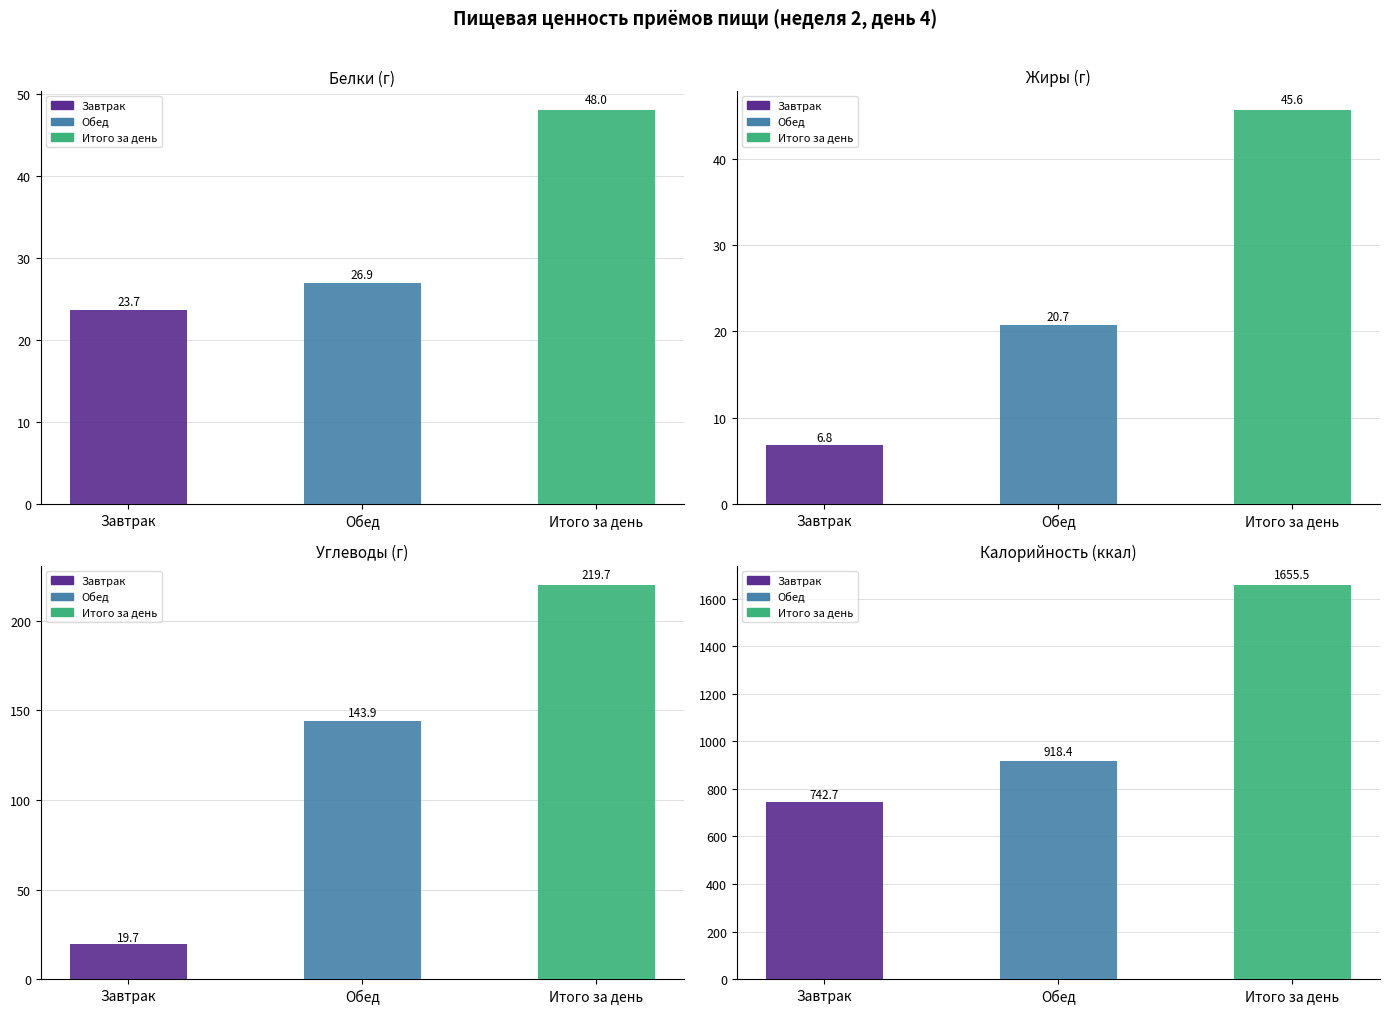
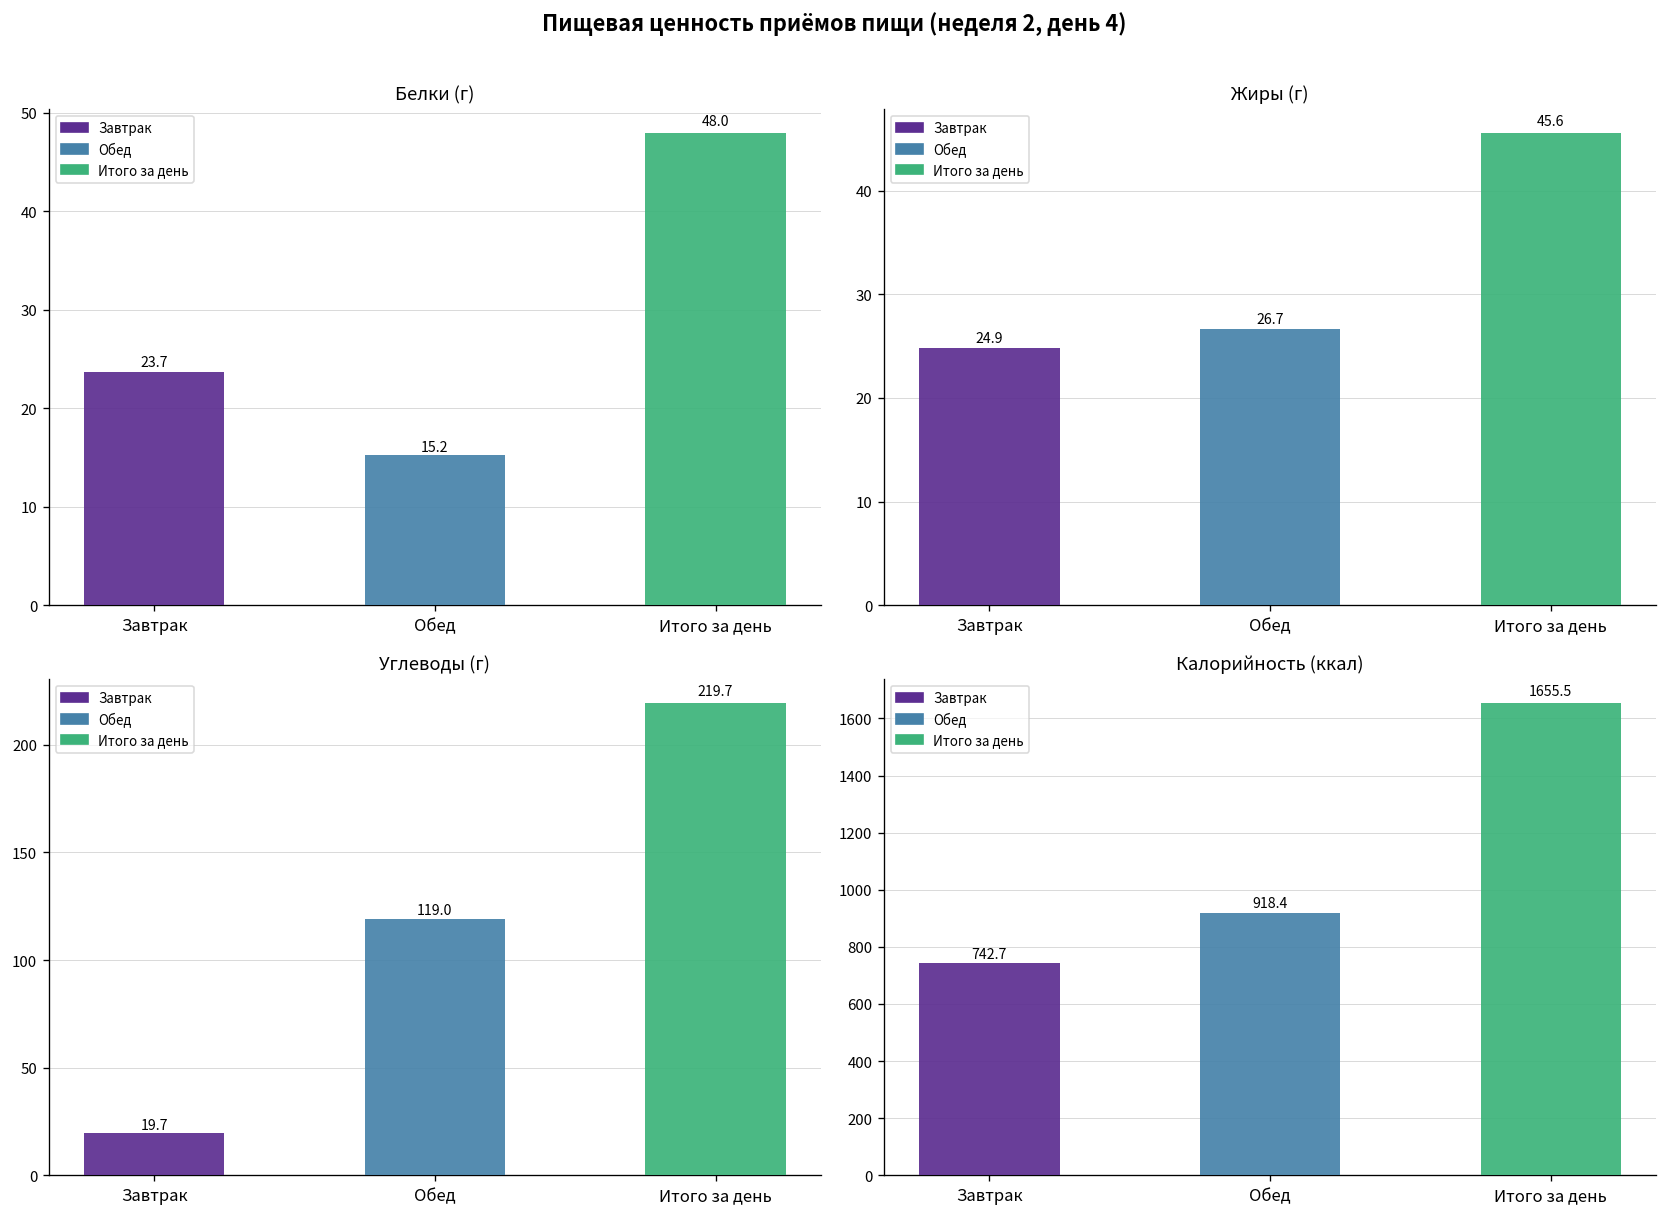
  {
    "Белки (г)": {
      "Завтрак": 23.7,
-     "Обед": 26.9,
+     "Обед": 15.2,
      "Итого за день": 48.0
    },
    "Жиры (г)": {
-     "Завтрак": 6.8,
-     "Обед": 20.7,
+     "Завтрак": 24.9,
+     "Обед": 26.7,
      "Итого за день": 45.6
    },
    "Углеводы (г)": {
      "Завтрак": 19.7,
-     "Обед": 143.9,
+     "Обед": 119.0,
      "Итого за день": 219.7
    },
    "Калорийность (ккал)": {
      "Завтрак": 742.7,
      "Обед": 918.4,
      "Итого за день": 1655.5
    }
  }
